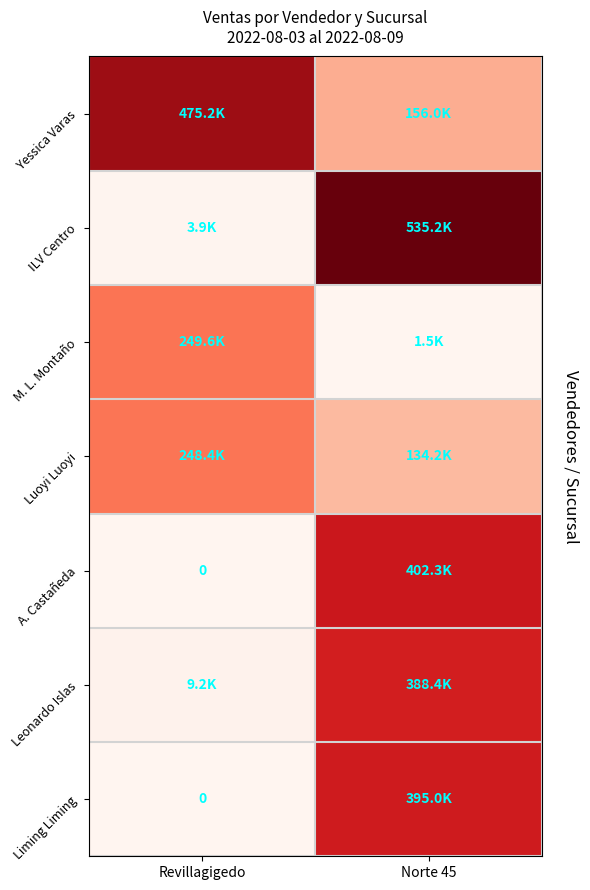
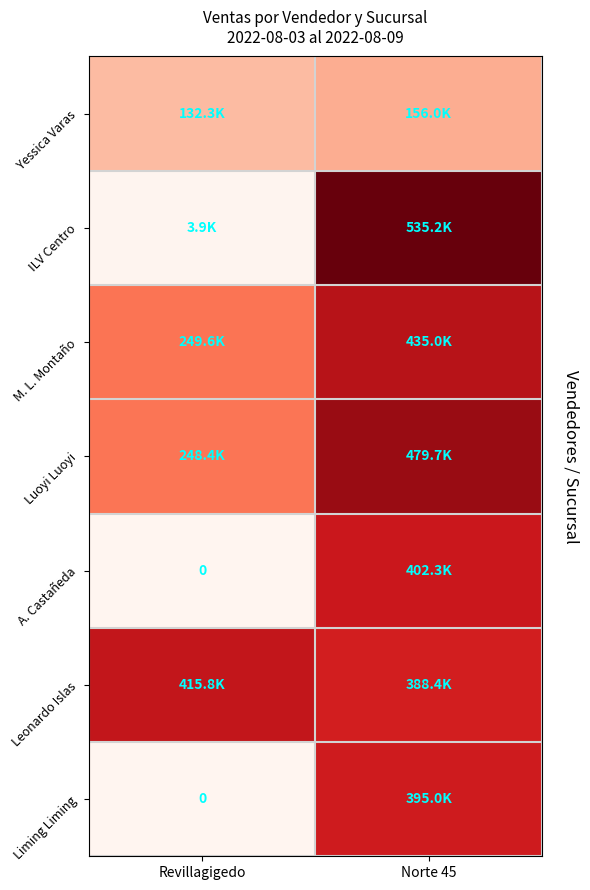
  {
    "Yessica Varas": {
-     "Revillagigedo": "475.2K",
+     "Revillagigedo": "132.3K",
      "Norte 45": "156.0K"
    },
    "ILV Centro": {
      "Revillagigedo": "3.9K",
      "Norte 45": "535.2K"
    },
    "M. L. Montaño": {
      "Revillagigedo": "249.6K",
-     "Norte 45": "1.5K"
+     "Norte 45": "435.0K"
    },
    "Luoyi Luoyi": {
      "Revillagigedo": "248.4K",
-     "Norte 45": "134.2K"
+     "Norte 45": "479.7K"
    },
    "A. Castañeda": {
      "Revillagigedo": "0",
      "Norte 45": "402.3K"
    },
    "Leonardo Islas": {
-     "Revillagigedo": "9.2K",
+     "Revillagigedo": "415.8K",
      "Norte 45": "388.4K"
    },
    "Liming Liming": {
      "Revillagigedo": "0",
      "Norte 45": "395.0K"
    }
  }
